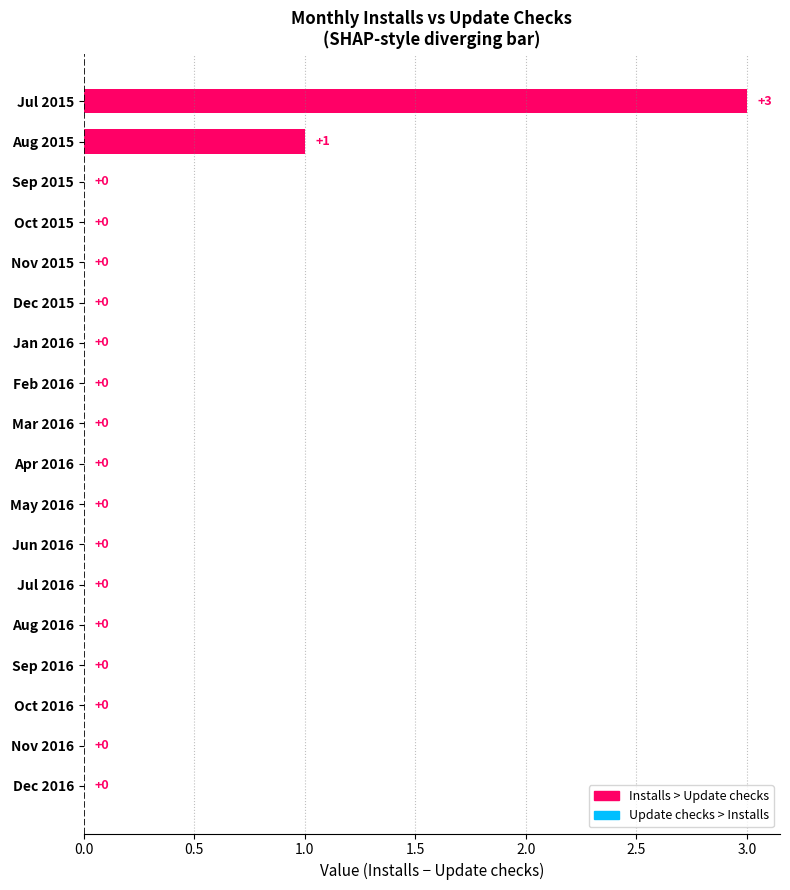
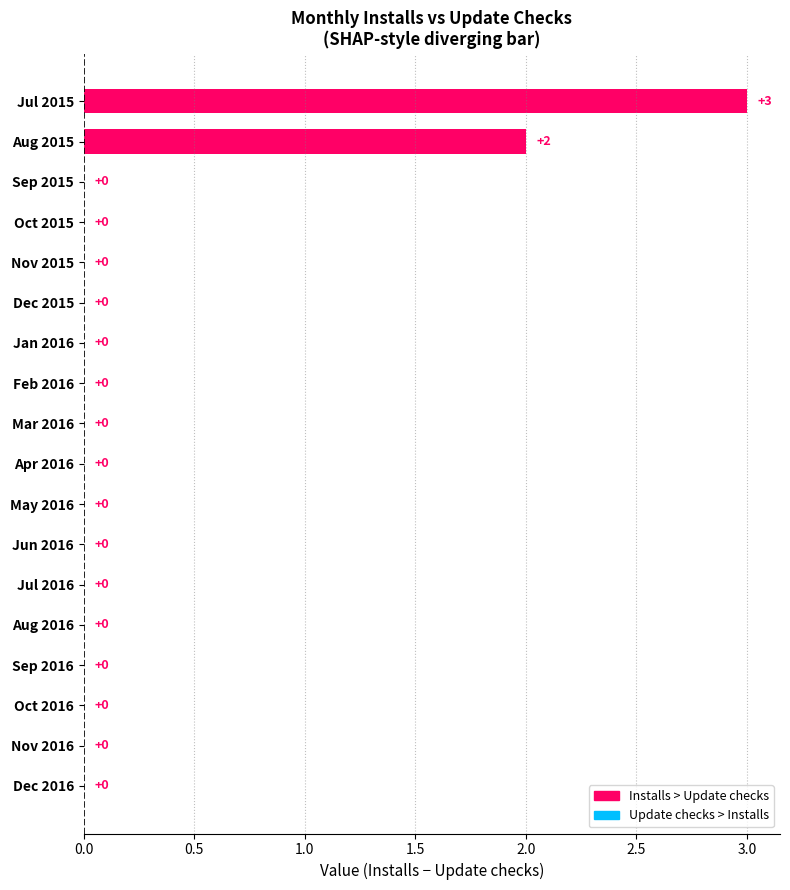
  {
    "Jul 2015": "+3",
-   "Aug 2015": "+1",
+   "Aug 2015": "+2",
    "Sep 2015": "+0",
    "Oct 2015": "+0",
    "Nov 2015": "+0",
    "Dec 2015": "+0",
    "Jan 2016": "+0",
    "Feb 2016": "+0",
    "Mar 2016": "+0",
    "Apr 2016": "+0",
    "May 2016": "+0",
    "Jun 2016": "+0",
    "Jul 2016": "+0",
    "Aug 2016": "+0",
    "Sep 2016": "+0",
    "Oct 2016": "+0",
    "Nov 2016": "+0",
    "Dec 2016": "+0"
  }
